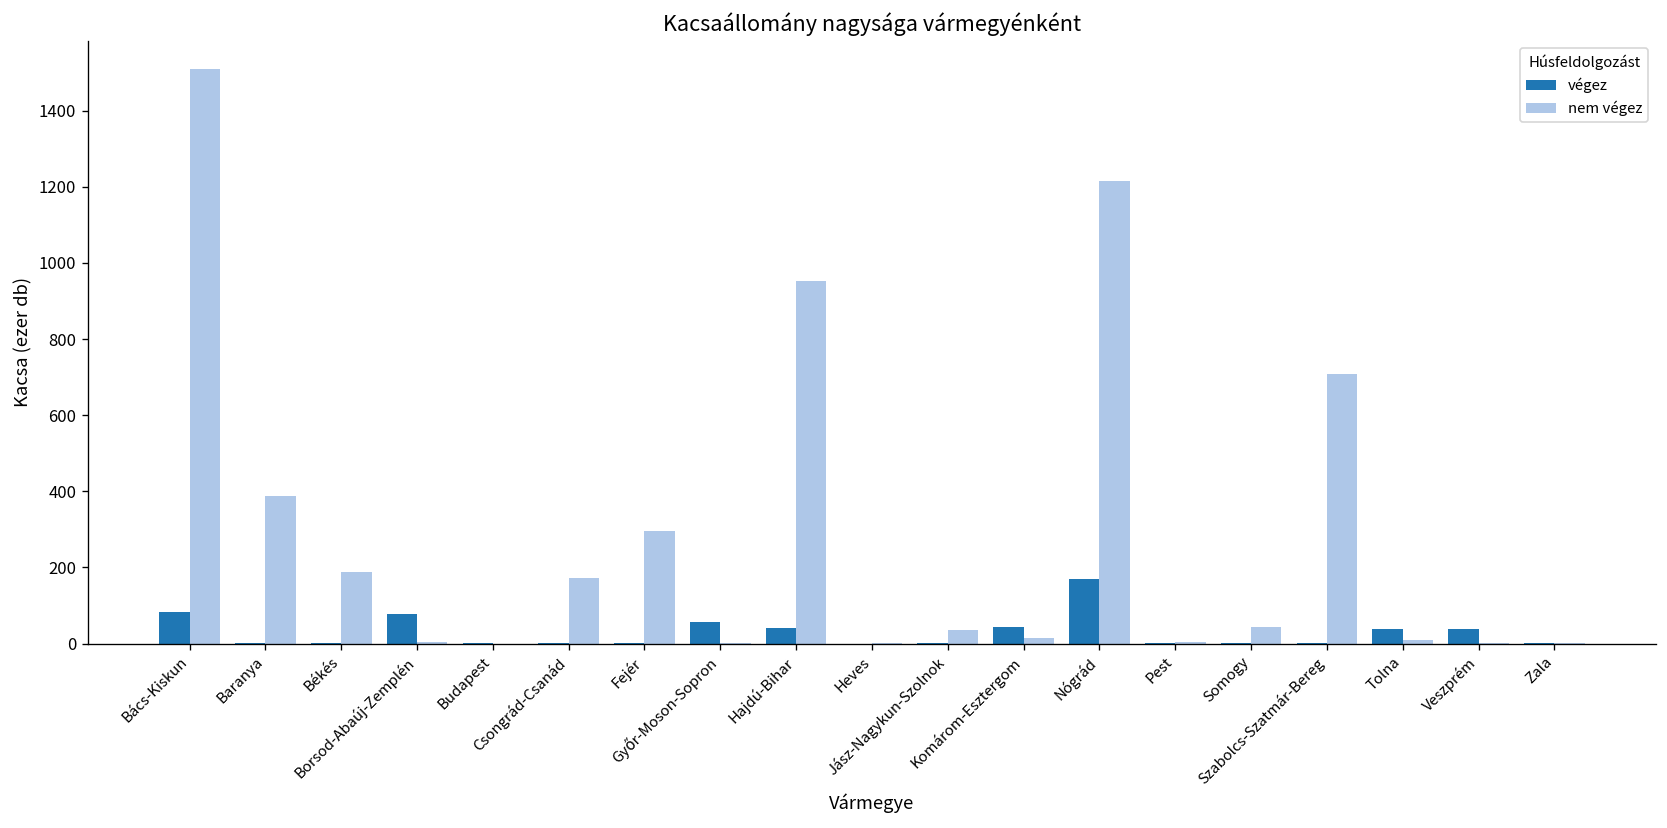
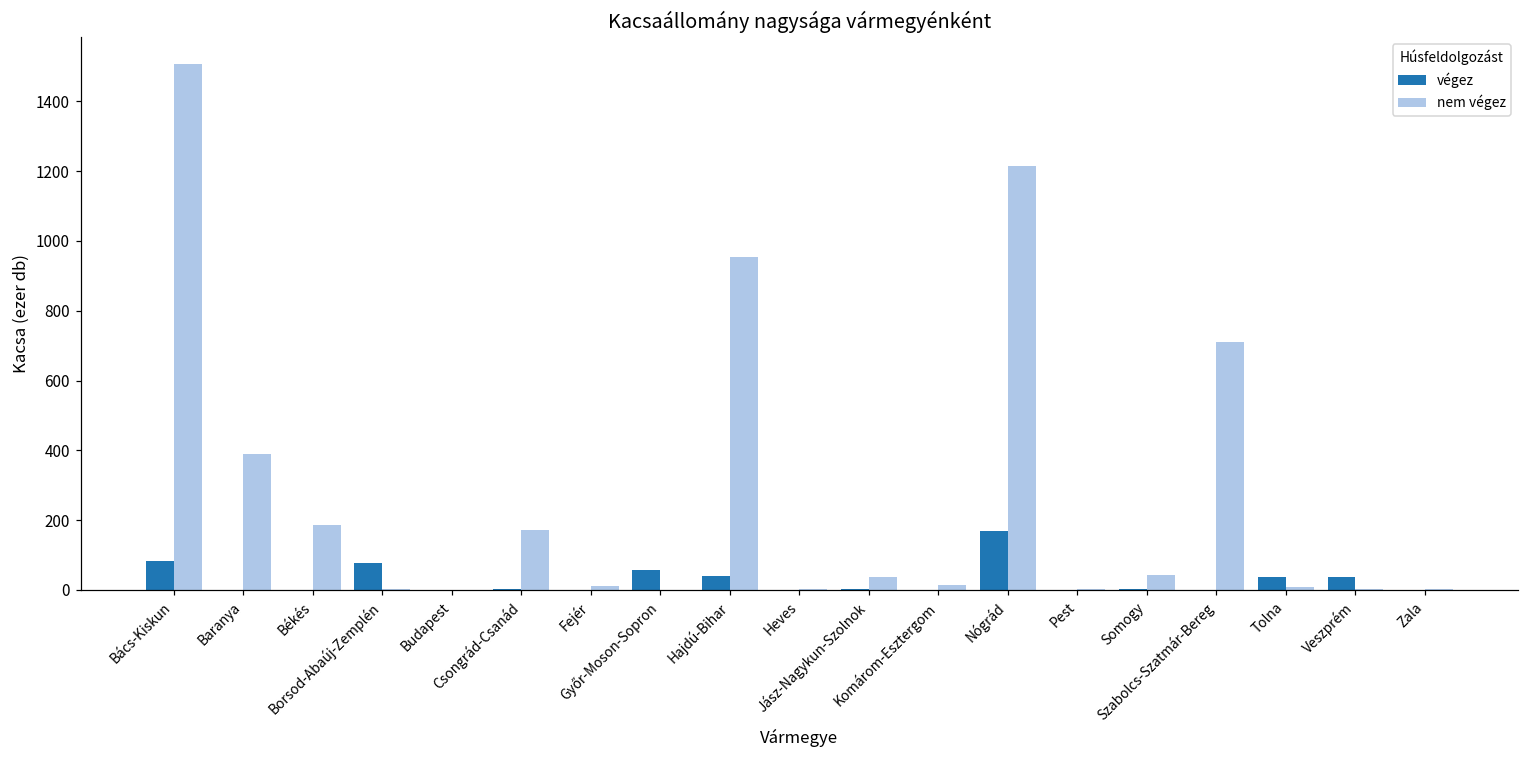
  {
    "végez": {
      "Bács-Kiskun": 80,
      "Borsod-Abaúj-Zemplén": 80,
      "Győr-Moson-Sopron": 60,
      "Hajdú-Bihar": 40,
      "Heves": 0,
-     "Komárom-Esztergom": 40,
+     "Komárom-Esztergom": 0,
      "Nógrád": 170,
      "Tolna": 40,
      "Veszprém": 40
    },
    "nem végez": {
      "Bács-Kiskun": 1510,
      "Baranya": 390,
      "Békés": 190,
      "Budapest": 0,
      "Csongrád-Csanád": 170,
-     "Fejér": 300,
+     "Fejér": 10,
      "Hajdú-Bihar": 950,
      "Jász-Nagykun-Szolnok": 40,
      "Komárom-Esztergom": 10,
      "Nógrád": 1220,
      "Somogy": 40,
      "Szabolcs-Szatmár-Bereg": 710,
      "Tolna": 10
    }
  }
